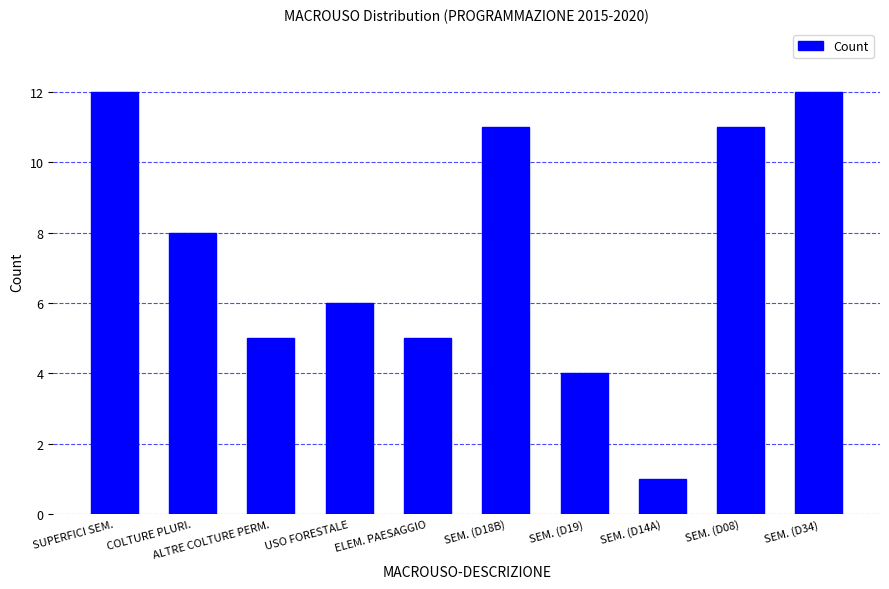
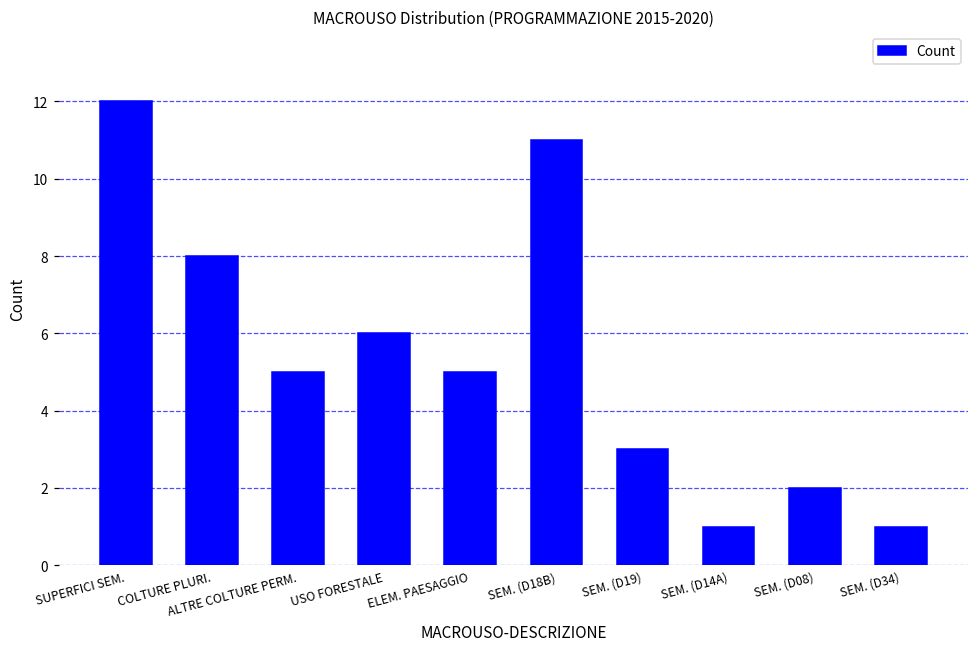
  {
    "SUPERFICI SEM.": 12,
    "COLTURE PLURI.": 8,
    "ALTRE COLTURE PERM.": 5,
    "USO FORESTALE": 6,
    "ELEM. PAESAGGIO": 5,
    "SEM. (D18B)": 11,
-   "SEM. (D19)": 4,
+   "SEM. (D19)": 3,
    "SEM. (D14A)": 1,
-   "SEM. (D08)": 11,
-   "SEM. (D34)": 12
+   "SEM. (D08)": 2,
+   "SEM. (D34)": 1
  }
